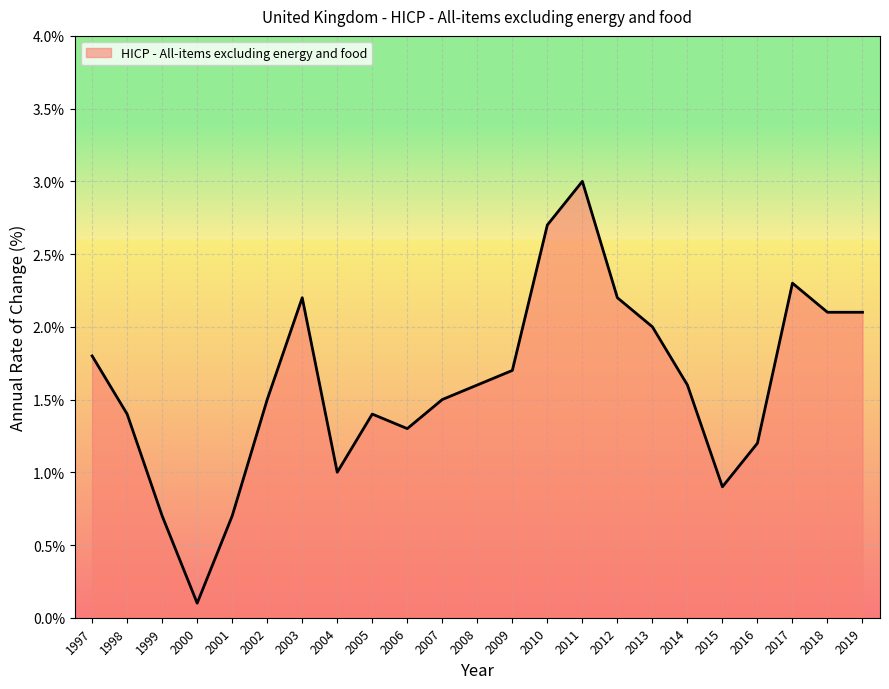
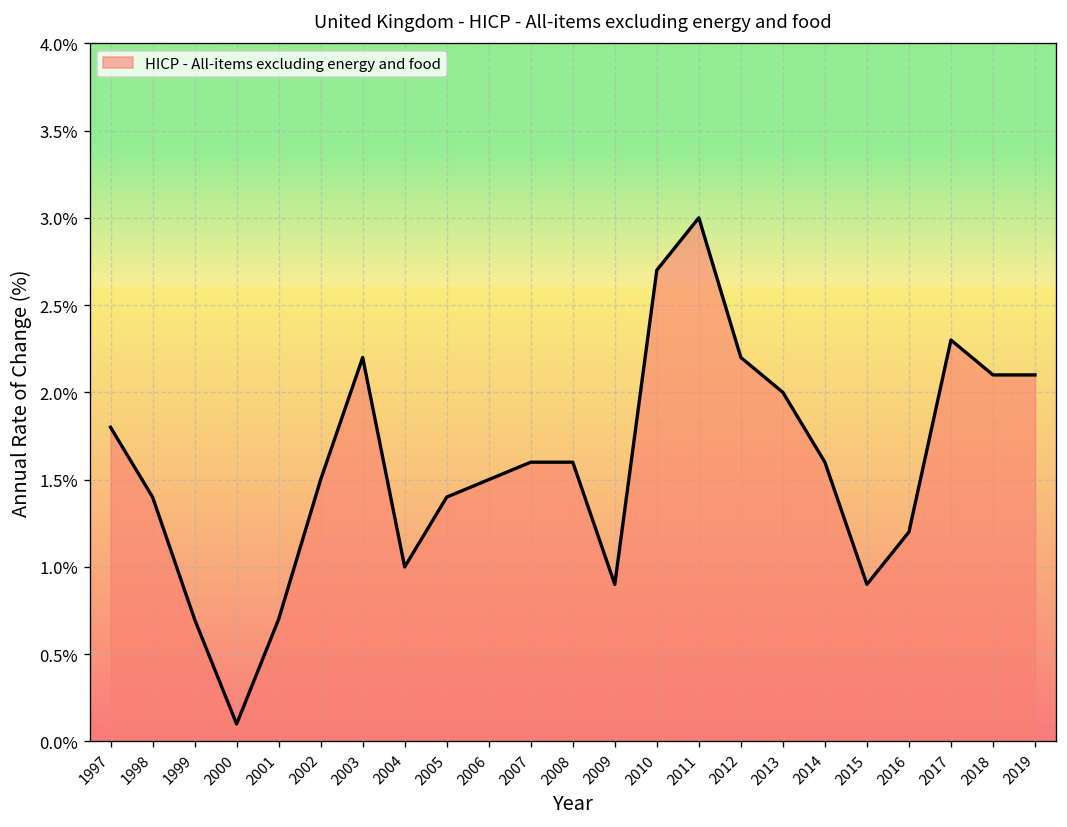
  {
    "1997": "1.8%",
    "1998": "1.4%",
    "1999": "0.7%",
    "2000": "0.1%",
    "2001": "0.7%",
    "2002": "1.5%",
    "2003": "2.2%",
    "2004": "1.0%",
    "2005": "1.4%",
-   "2006": "1.3%",
-   "2007": "1.5%",
+   "2006": "1.5%",
+   "2007": "1.6%",
    "2008": "1.6%",
-   "2009": "1.7%",
+   "2009": "0.9%",
    "2010": "2.7%",
    "2011": "3.0%",
    "2012": "2.2%",
    "2013": "2.0%",
    "2014": "1.6%",
    "2015": "0.9%",
    "2016": "1.2%",
    "2017": "2.3%",
    "2018": "2.1%",
    "2019": "2.1%"
  }
